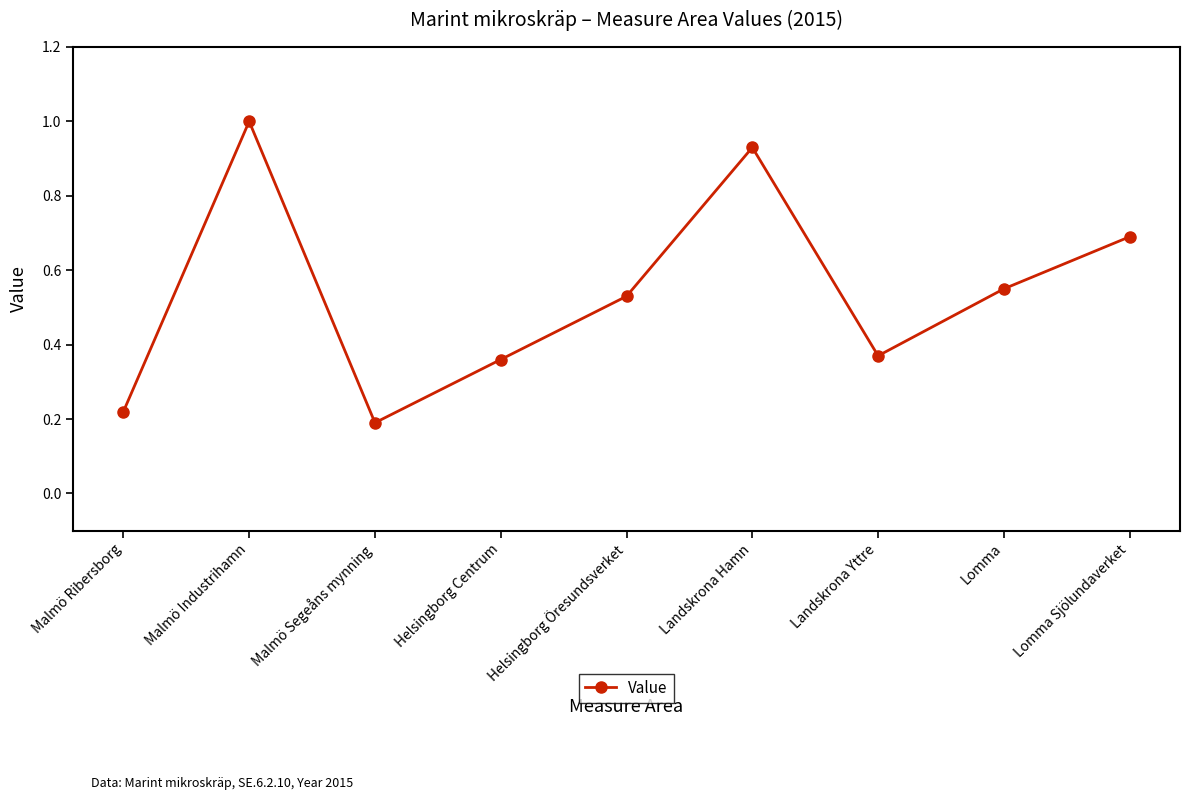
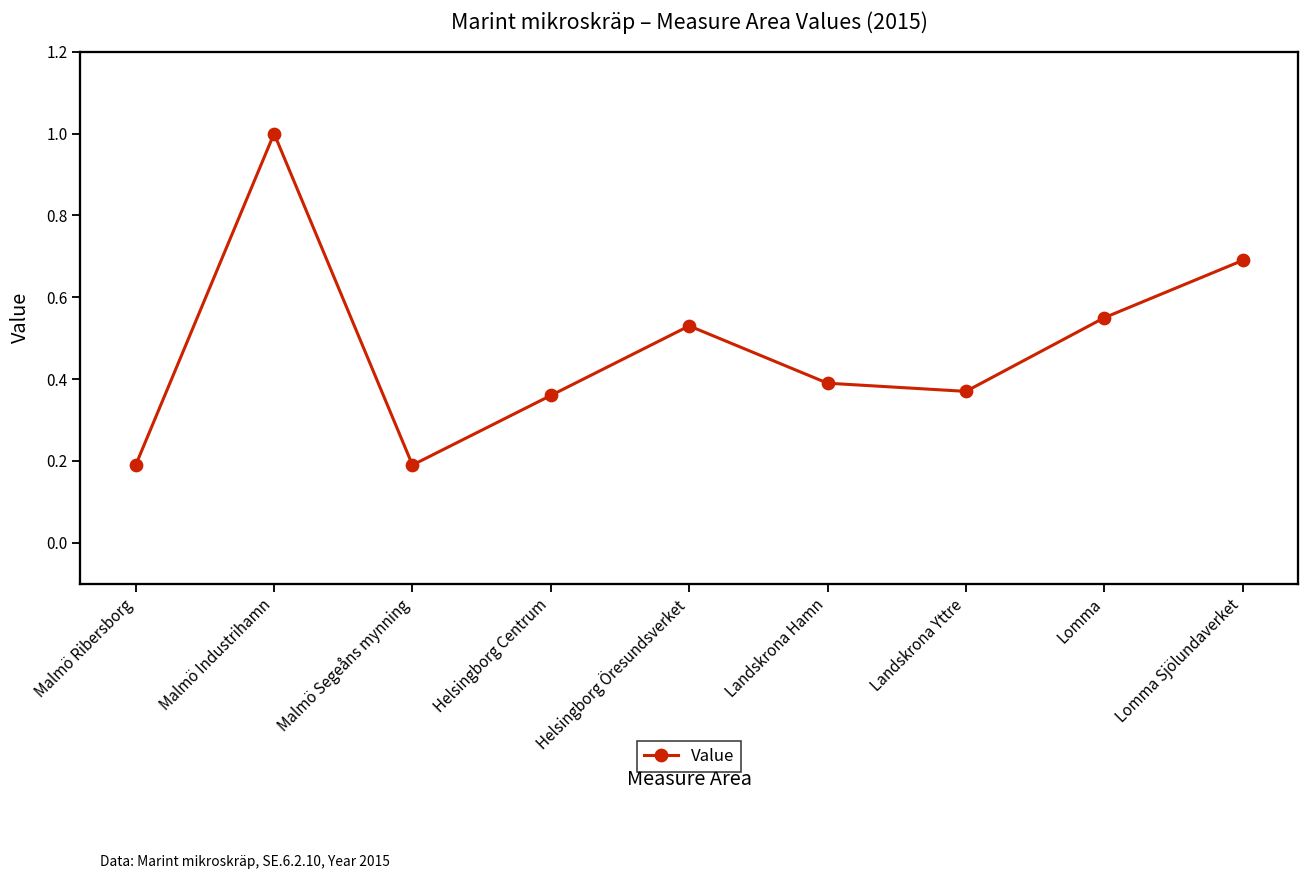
  {
-   "Malmö Ribersborg": 0.22,
+   "Malmö Ribersborg": 0.19,
    "Malmö Industrihamn": 1.00,
    "Malmö Segeåns mynning": 0.19,
    "Helsingborg Centrum": 0.36,
    "Helsingborg Öresundsverket": 0.53,
-   "Landskrona Hamn": 0.93,
+   "Landskrona Hamn": 0.39,
    "Landskrona Yttre": 0.37,
    "Lomma": 0.55,
    "Lomma Sjölundaverket": 0.69
  }
